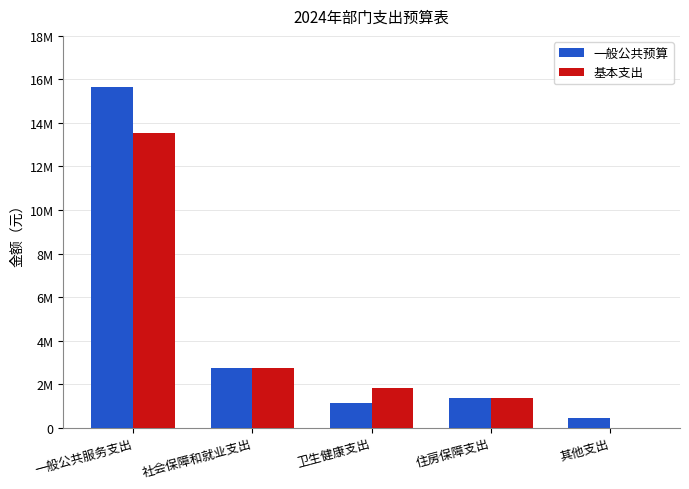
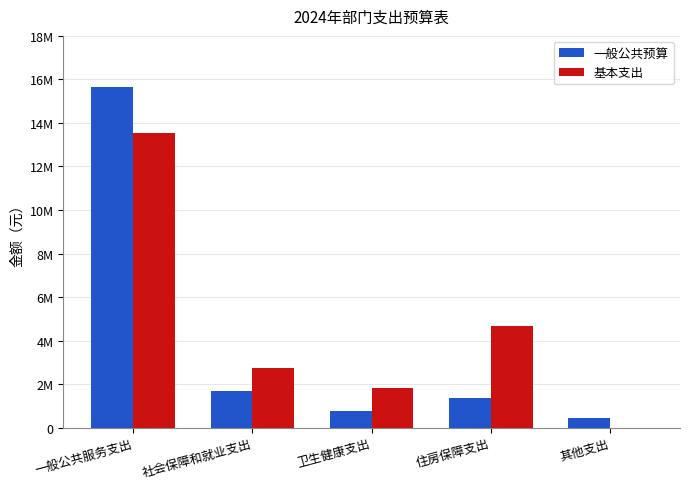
  {
    "一般公共预算": {
      "一般公共服务支出": 15600000,
-     "社会保障和就业支出": 2700000,
-     "卫生健康支出": 1100000,
+     "社会保障和就业支出": 1700000,
+     "卫生健康支出": 800000,
      "住房保障支出": 1300000,
      "其他支出": 400000
    },
    "基本支出": {
      "一般公共服务支出": 13500000,
      "社会保障和就业支出": 2700000,
      "卫生健康支出": 1800000,
-     "住房保障支出": 1300000,
+     "住房保障支出": 4700000,
      "其他支出": 0
    }
  }
